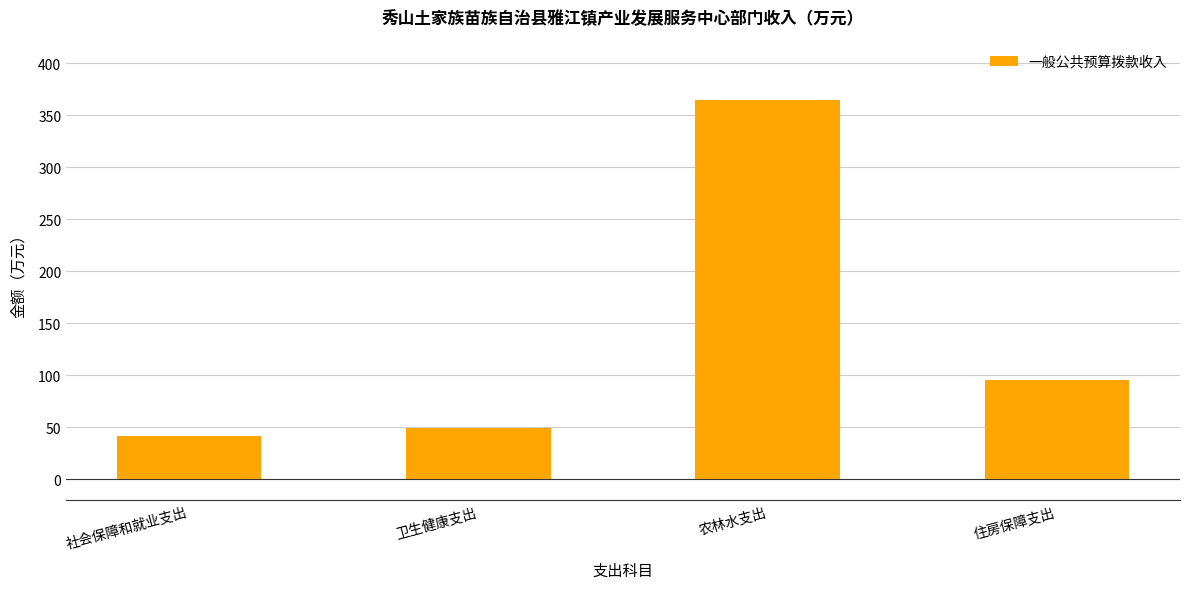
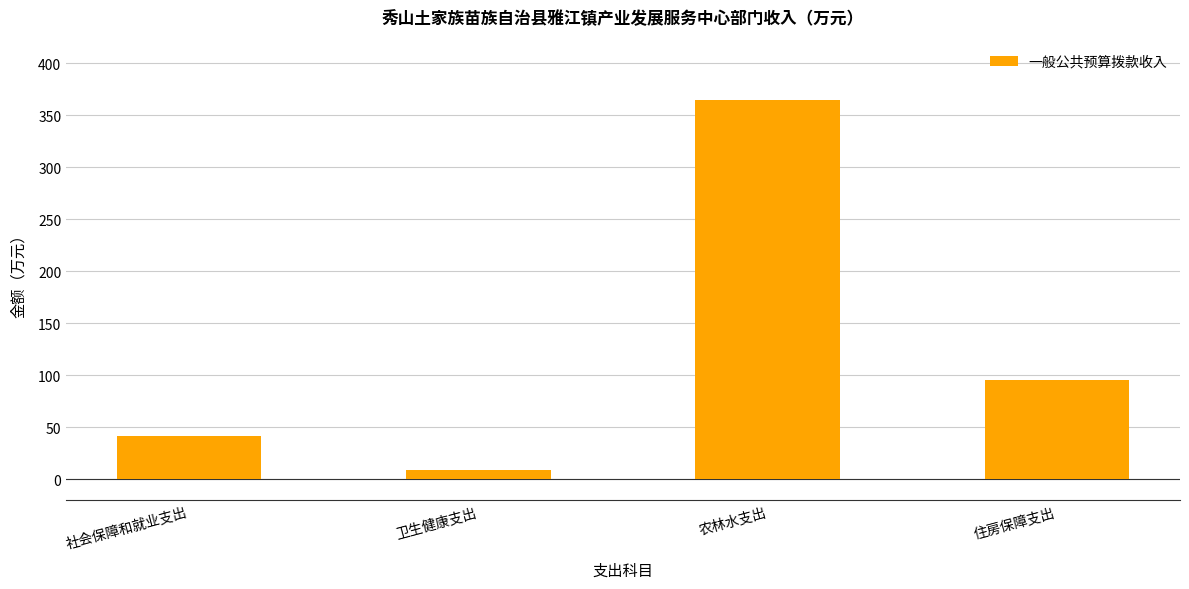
  {
    "社会保障和就业支出": 42,
-   "卫生健康支出": 50,
+   "卫生健康支出": 9,
    "农林水支出": 365,
    "住房保障支出": 96
  }
